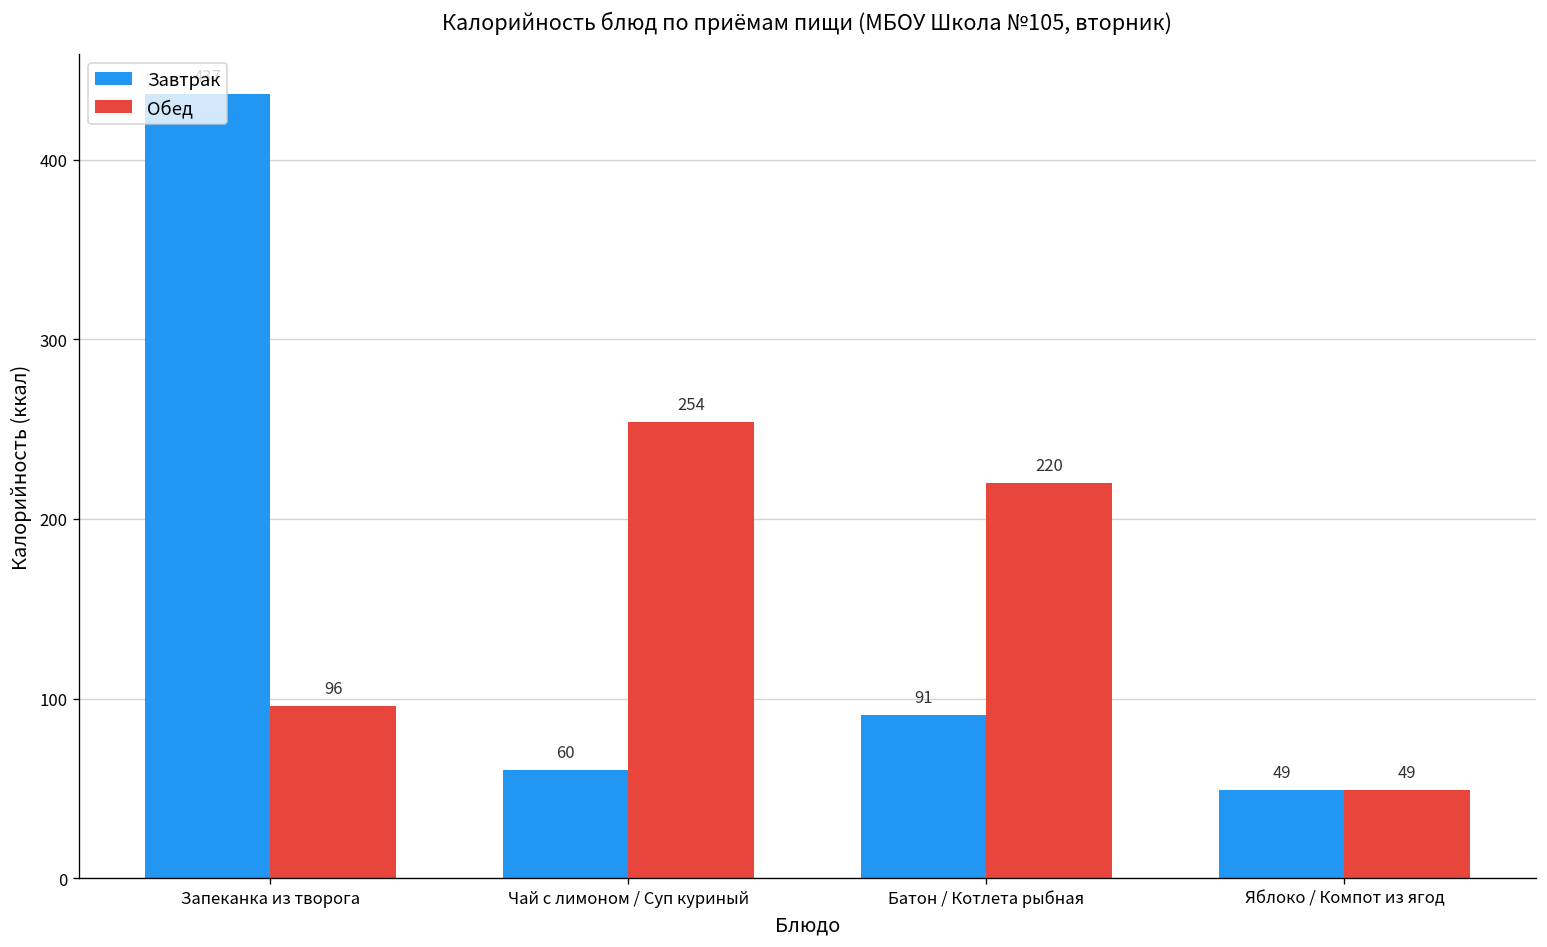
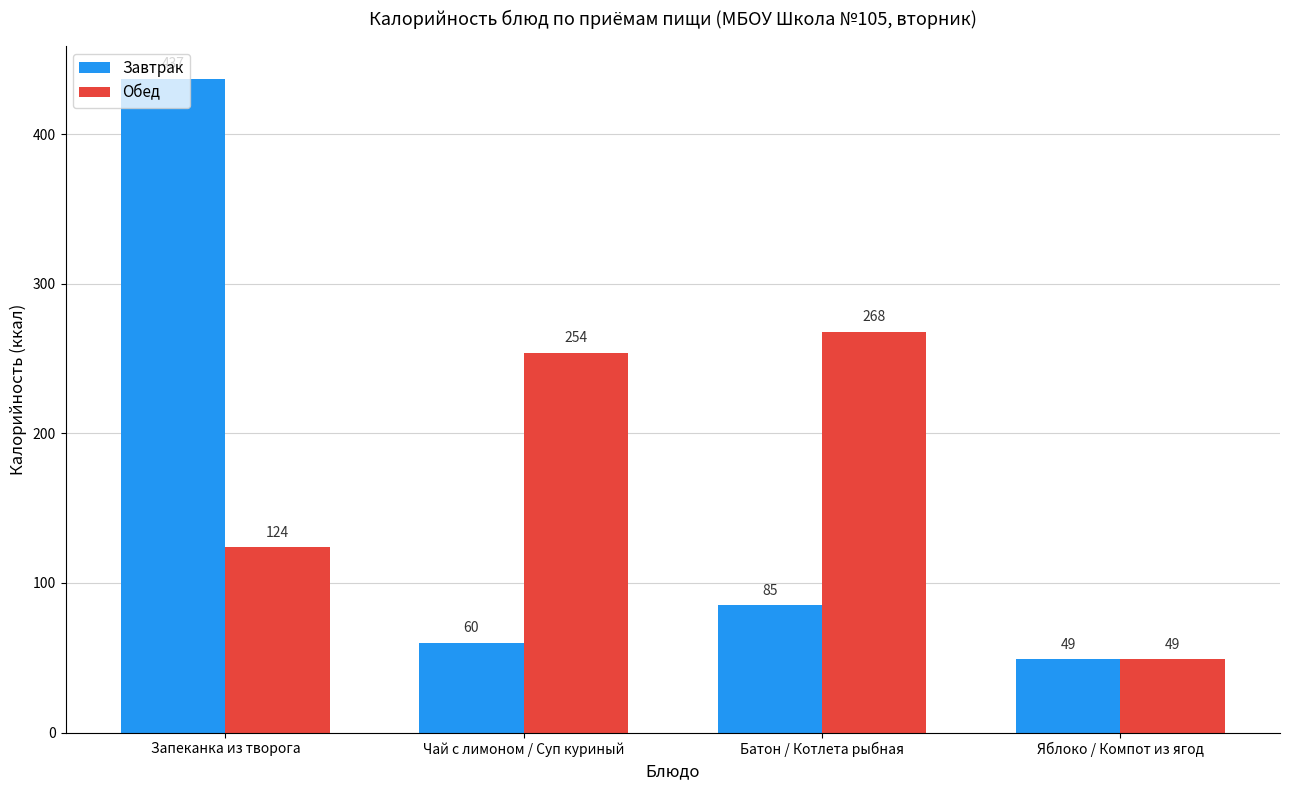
  {
    "Завтрак": {
      "Чай с лимоном / Суп куриный": 60,
-     "Батон / Котлета рыбная": 91,
+     "Батон / Котлета рыбная": 85,
      "Яблоко / Компот из ягод": 49
    },
    "Обед": {
-     "Запеканка из творога": 96,
+     "Запеканка из творога": 124,
      "Чай с лимоном / Суп куриный": 254,
-     "Батон / Котлета рыбная": 220,
+     "Батон / Котлета рыбная": 268,
      "Яблоко / Компот из ягод": 49
    }
  }
